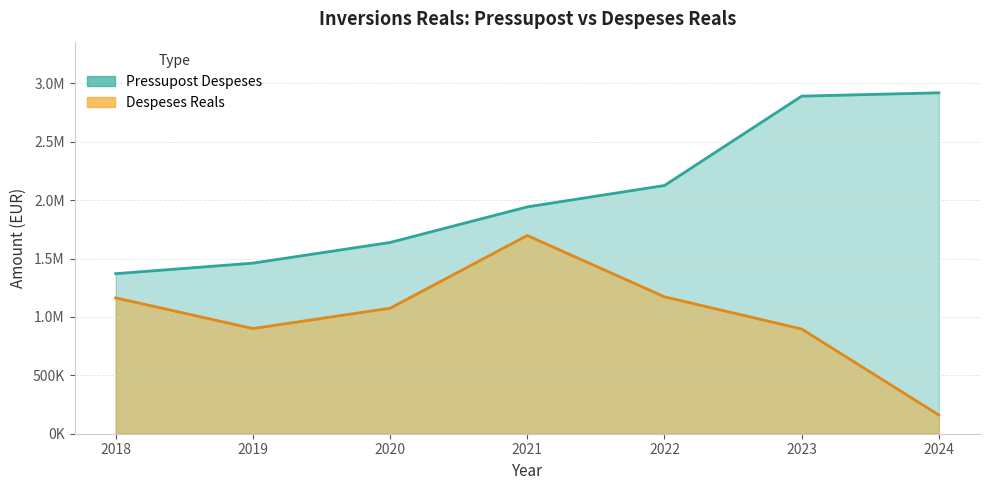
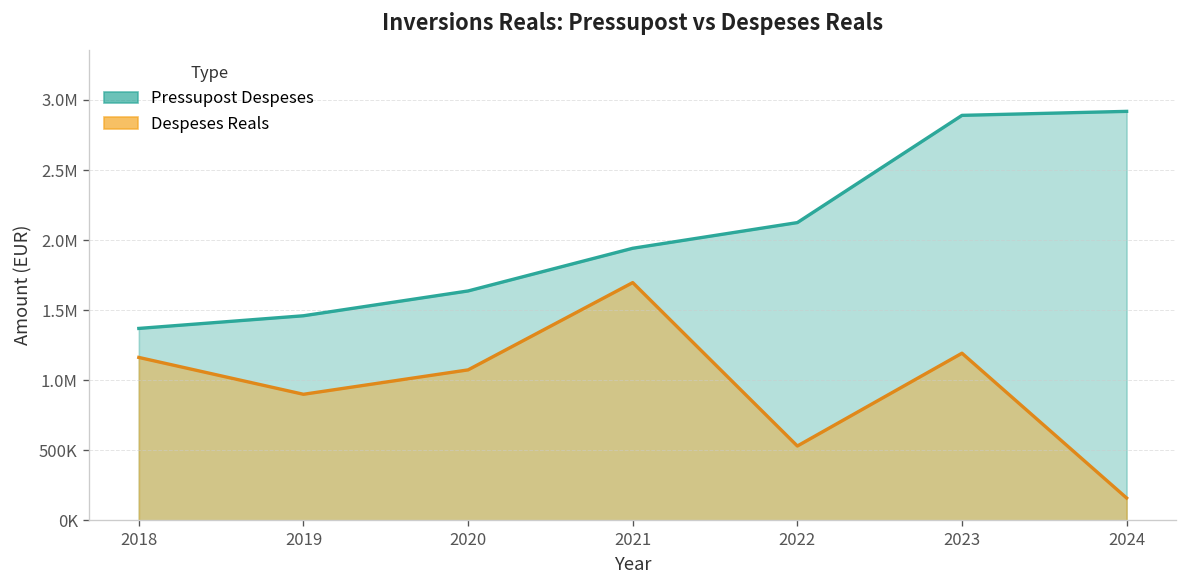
  {
    "Pressupost Despeses": {
      "2018": 1370000,
      "2019": 1460000,
      "2020": 1640000,
      "2021": 1940000,
      "2022": 2130000,
      "2023": 2890000,
      "2024": 2920000
    },
    "Despeses Reals": {
      "2018": 1160000,
      "2019": 900000,
      "2020": 1070000,
      "2021": 1700000,
-     "2022": 1170000,
-     "2023": 900000,
+     "2022": 530000,
+     "2023": 1190000,
      "2024": 160000
    }
  }
